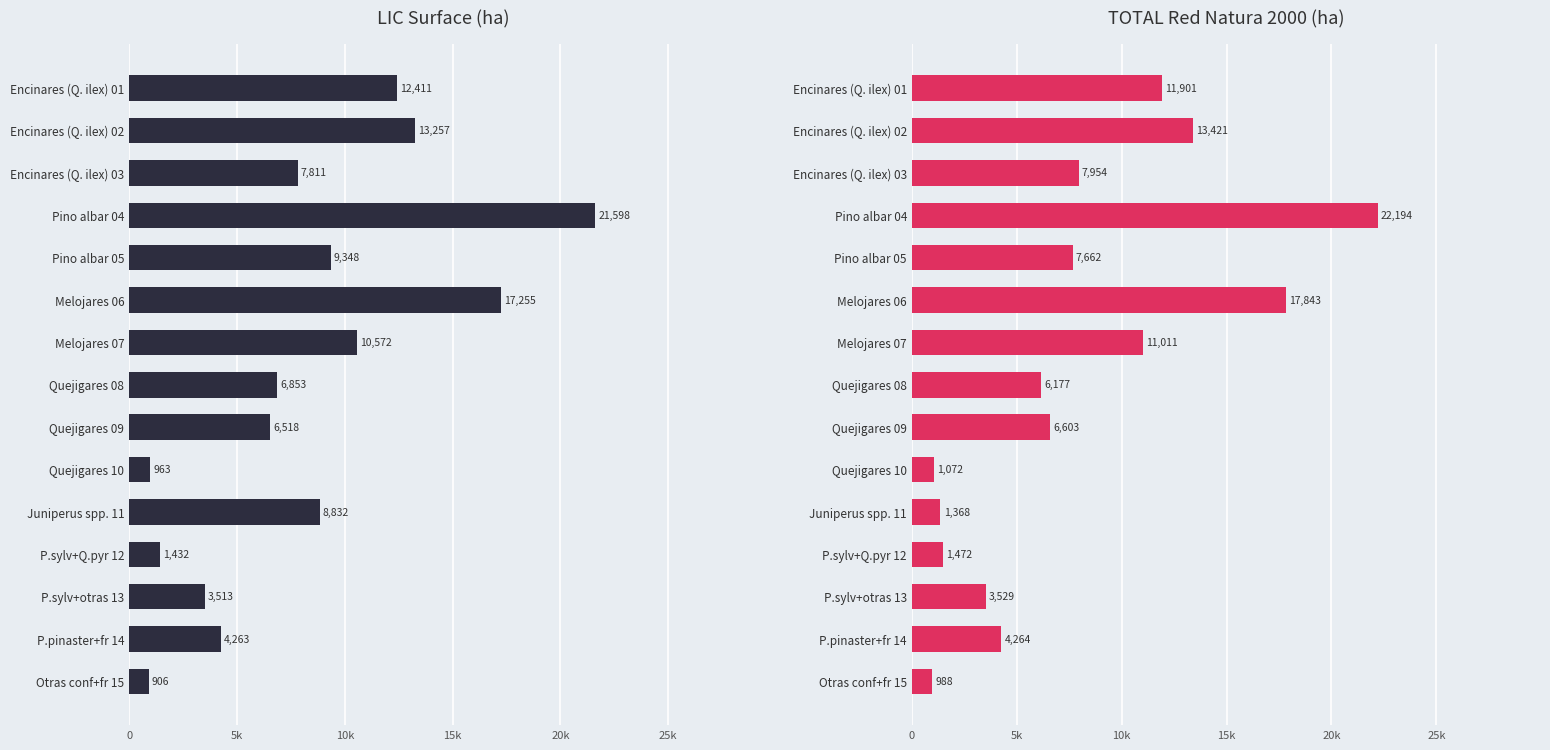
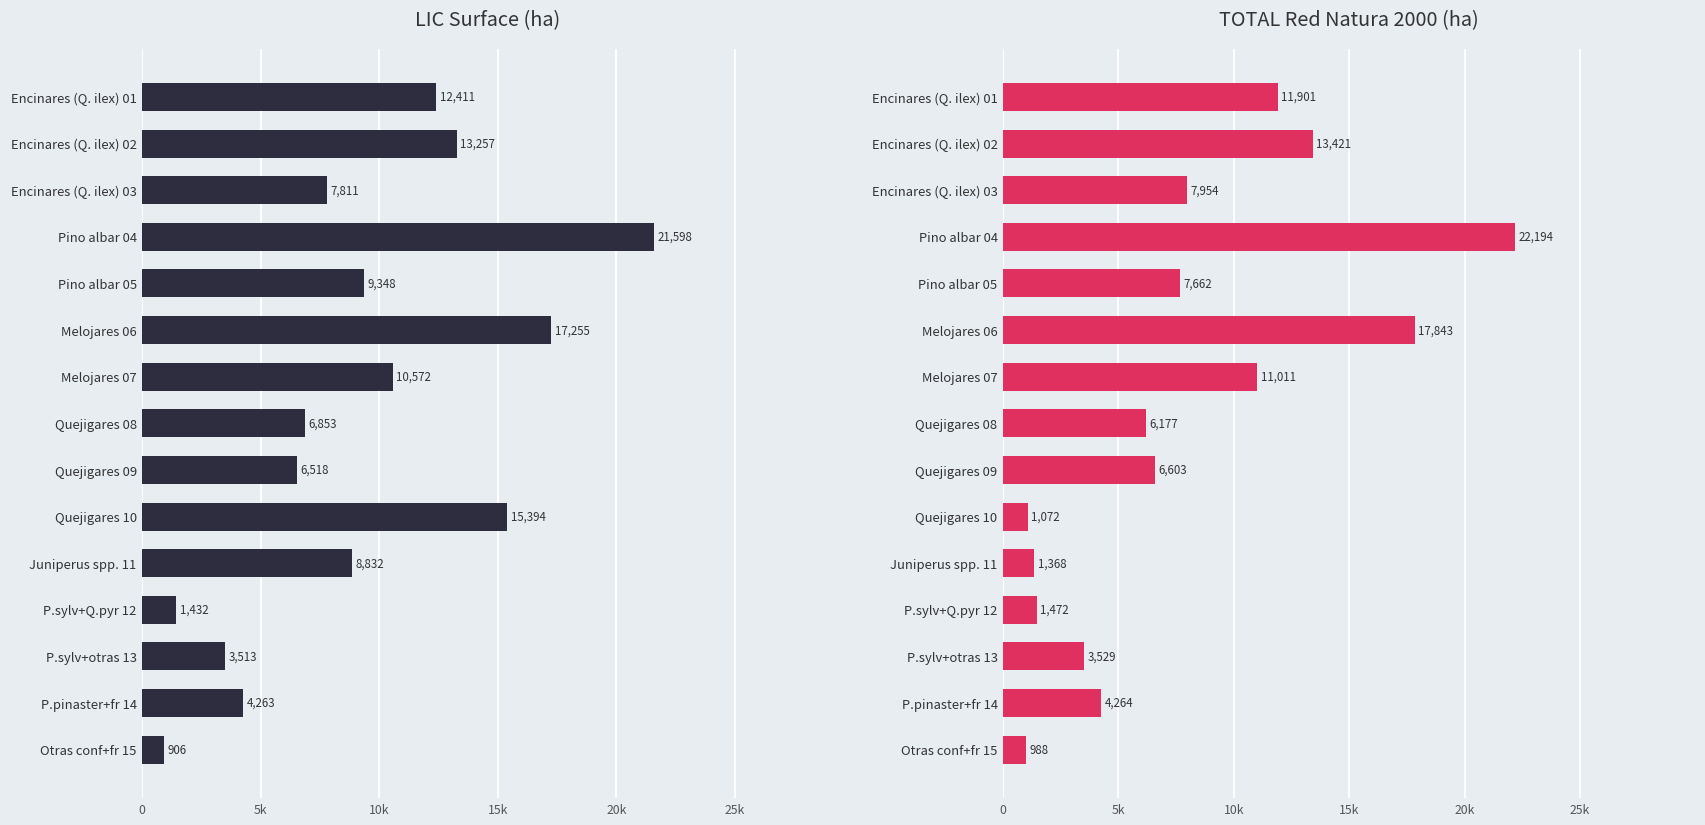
  {
    "LIC Surface (ha)": {
      "Encinares (Q. ilex) 01": "12,411",
      "Encinares (Q. ilex) 02": "13,257",
      "Encinares (Q. ilex) 03": "7,811",
      "Pino albar 04": "21,598",
      "Pino albar 05": "9,348",
      "Melojares 06": "17,255",
      "Melojares 07": "10,572",
      "Quejigares 08": "6,853",
      "Quejigares 09": "6,518",
-     "Quejigares 10": "963",
+     "Quejigares 10": "15,394",
      "Juniperus spp. 11": "8,832",
      "P.sylv+Q.pyr 12": "1,432",
      "P.sylv+otras 13": "3,513",
      "P.pinaster+fr 14": "4,263",
      "Otras conf+fr 15": "906"
    },
    "TOTAL Red Natura 2000 (ha)": {
      "Encinares (Q. ilex) 01": "11,901",
      "Encinares (Q. ilex) 02": "13,421",
      "Encinares (Q. ilex) 03": "7,954",
      "Pino albar 04": "22,194",
      "Pino albar 05": "7,662",
      "Melojares 06": "17,843",
      "Melojares 07": "11,011",
      "Quejigares 08": "6,177",
      "Quejigares 09": "6,603",
      "Quejigares 10": "1,072",
      "Juniperus spp. 11": "1,368",
      "P.sylv+Q.pyr 12": "1,472",
      "P.sylv+otras 13": "3,529",
      "P.pinaster+fr 14": "4,264",
      "Otras conf+fr 15": "988"
    }
  }
